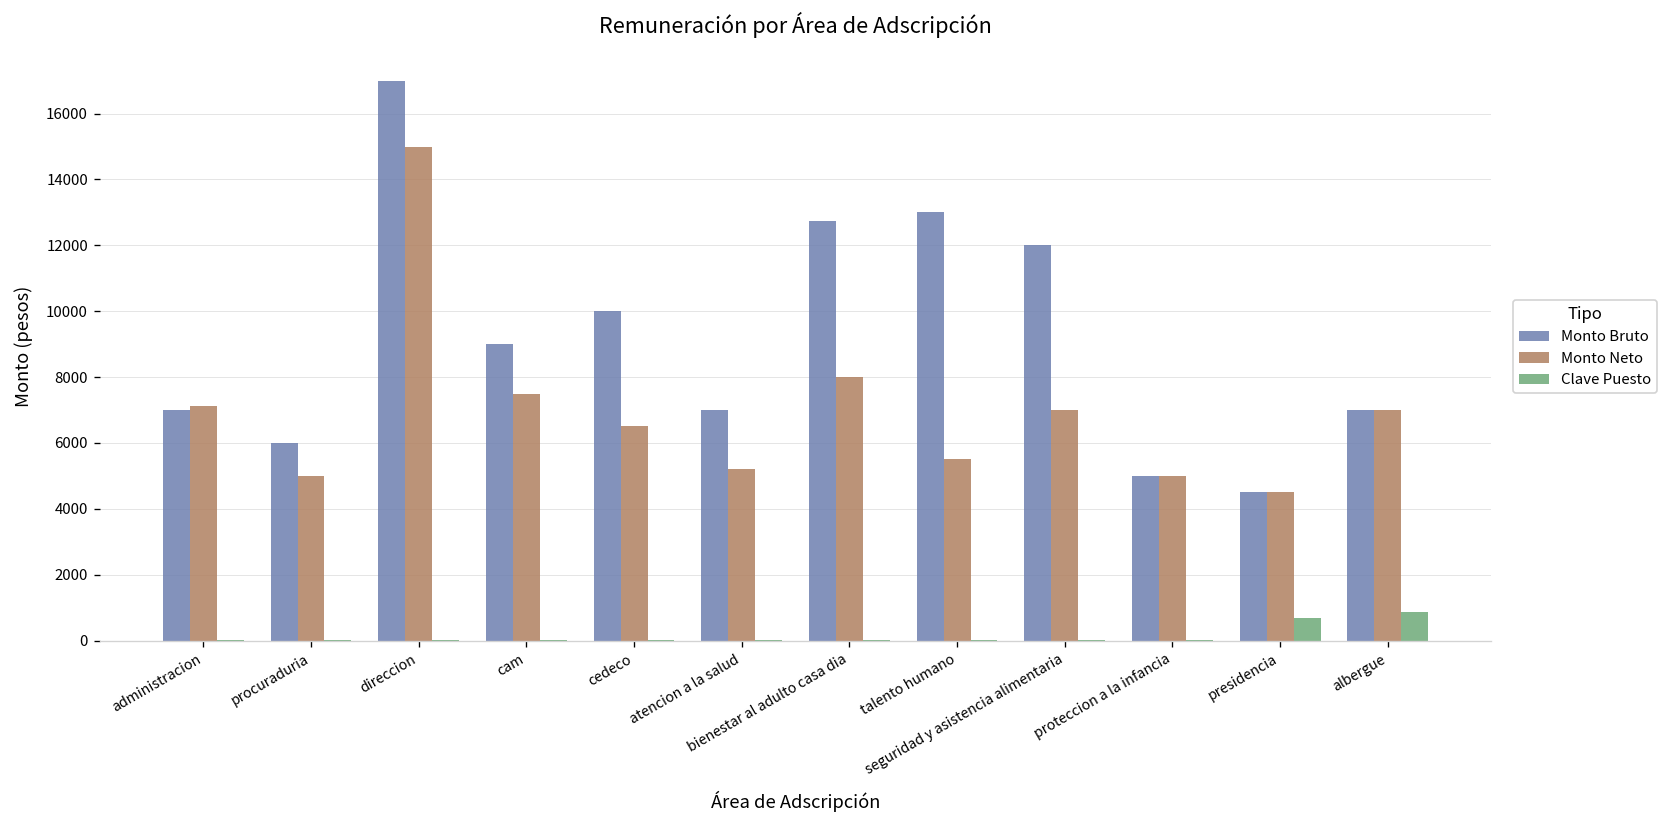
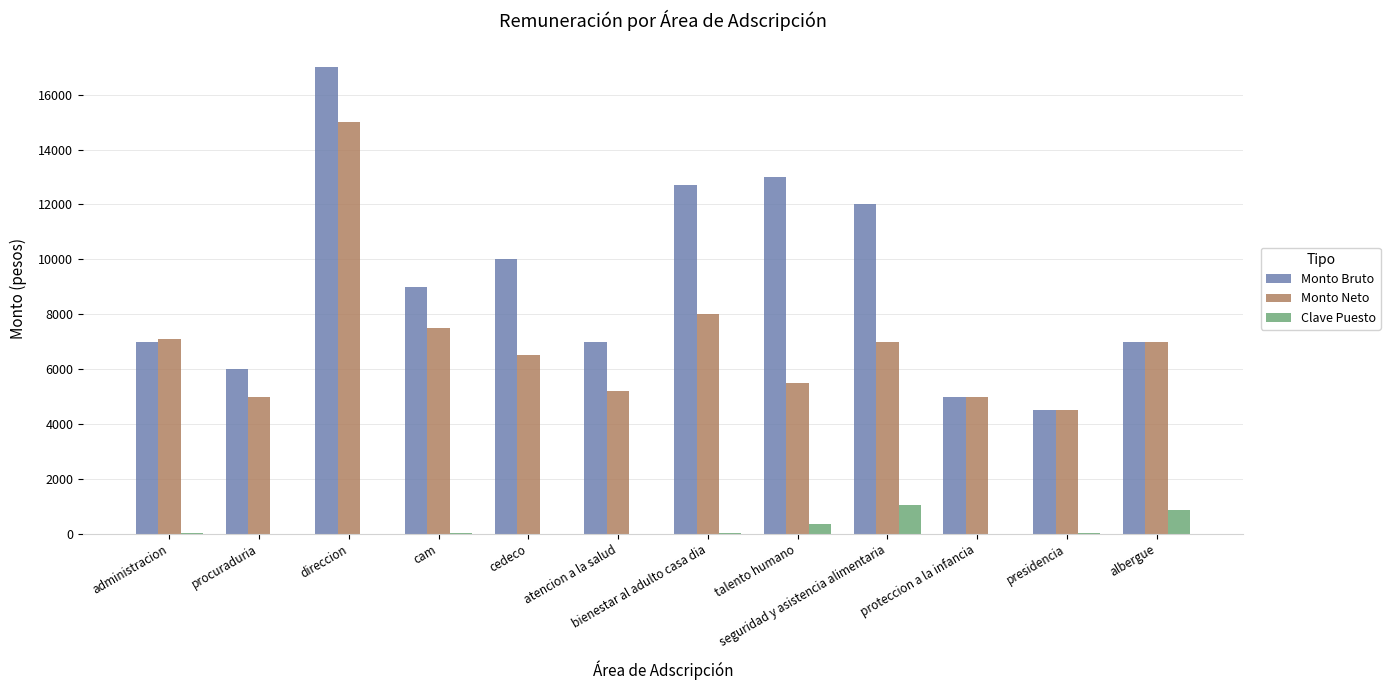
  {
    "Monto Bruto": {
      "administracion": 7000,
      "procuraduria": 6000,
      "direccion": 17000,
      "cam": 9000,
      "cedeco": 10000,
      "atencion a la salud": 7000,
      "bienestar al adulto casa dia": 12700,
      "talento humano": 13000,
      "seguridad y asistencia alimentaria": 12000,
      "proteccion a la infancia": 5000,
      "presidencia": 4500,
      "albergue": 7000
    },
    "Monto Neto": {
      "administracion": 7100,
      "procuraduria": 5000,
      "direccion": 15000,
      "cam": 7500,
      "cedeco": 6500,
      "atencion a la salud": 5200,
      "bienestar al adulto casa dia": 8000,
      "talento humano": 5500,
      "seguridad y asistencia alimentaria": 7000,
      "proteccion a la infancia": 5000,
      "presidencia": 4500,
      "albergue": 7000
    },
    "Clave Puesto": {
-     "talento humano": 0,
-     "seguridad y asistencia alimentaria": 0,
-     "presidencia": 700,
+     "talento humano": 400,
+     "seguridad y asistencia alimentaria": 1100,
+     "presidencia": 0,
      "albergue": 900
    }
  }
